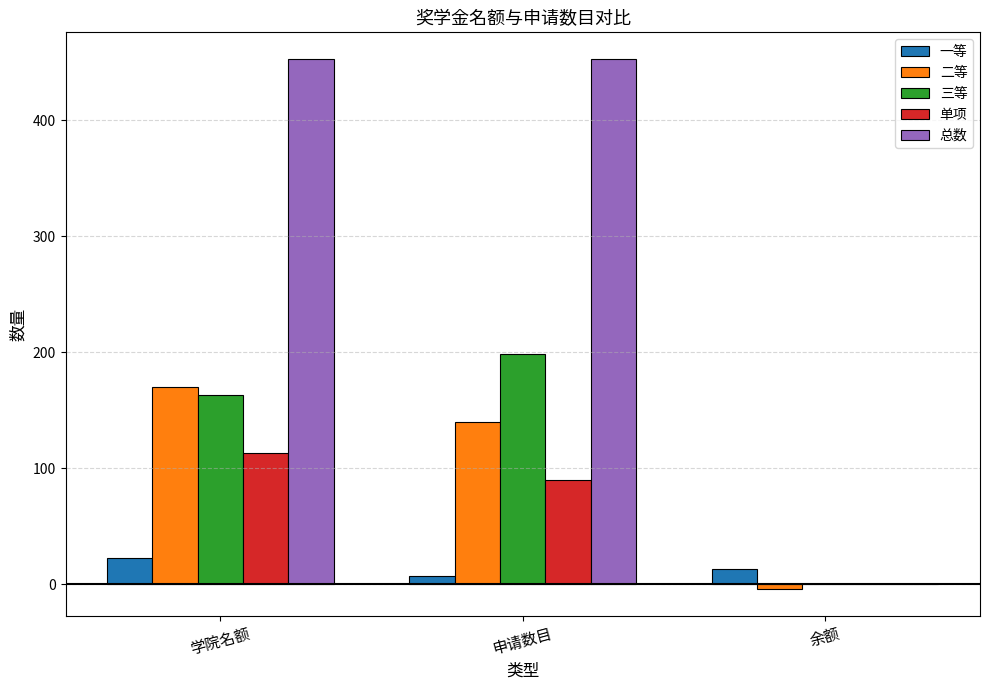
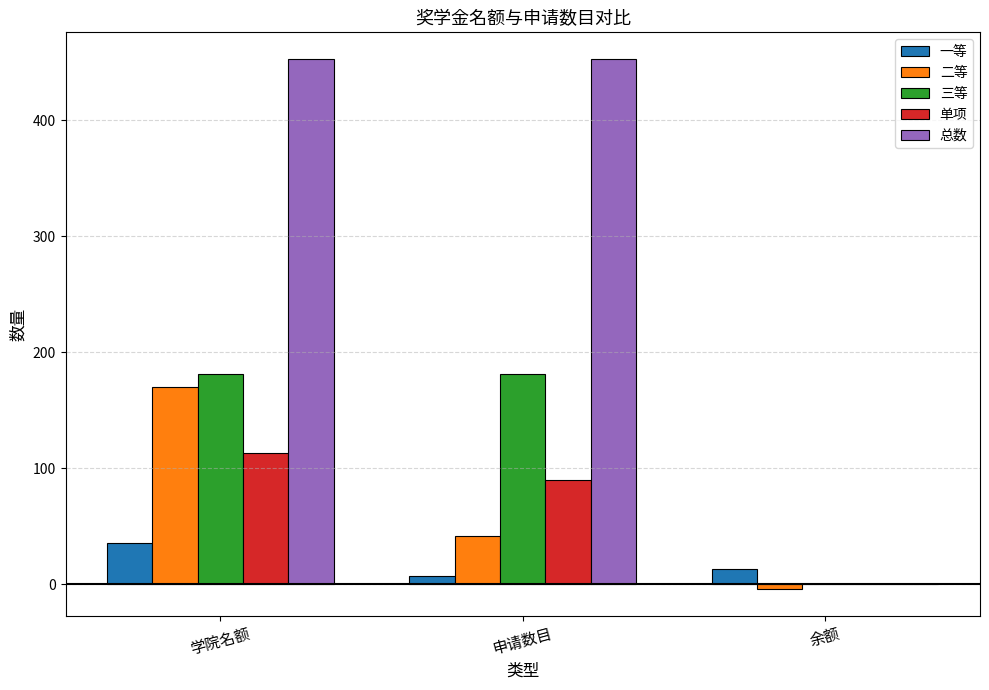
  {
    "一等": {
-     "学院名额": 23,
+     "学院名额": 36,
      "申请数目": 7,
      "余额": 13
    },
    "二等": {
      "学院名额": 170,
-     "申请数目": 140,
+     "申请数目": 42,
      "余额": -4
    },
    "三等": {
-     "学院名额": 163,
-     "申请数目": 199,
+     "学院名额": 181,
+     "申请数目": 181,
      "余额": 0
    },
    "单项": {
      "学院名额": 113,
      "申请数目": 90,
      "余额": 0
    },
    "总数": {
      "学院名额": 453,
      "申请数目": 453,
      "余额": 0
    }
  }
